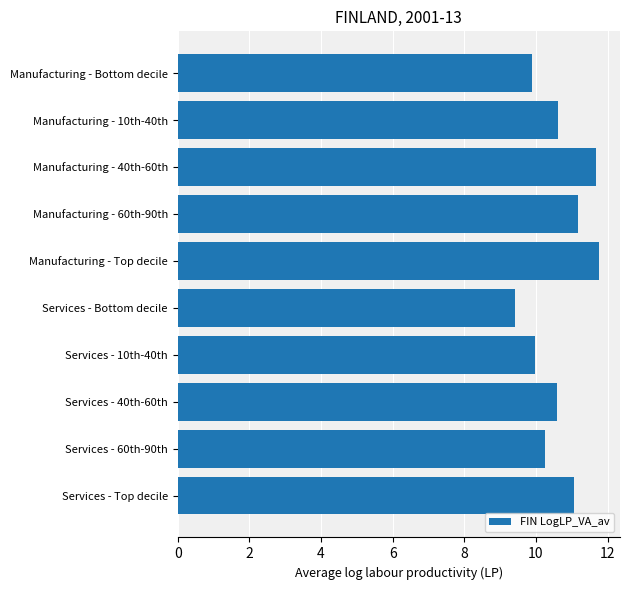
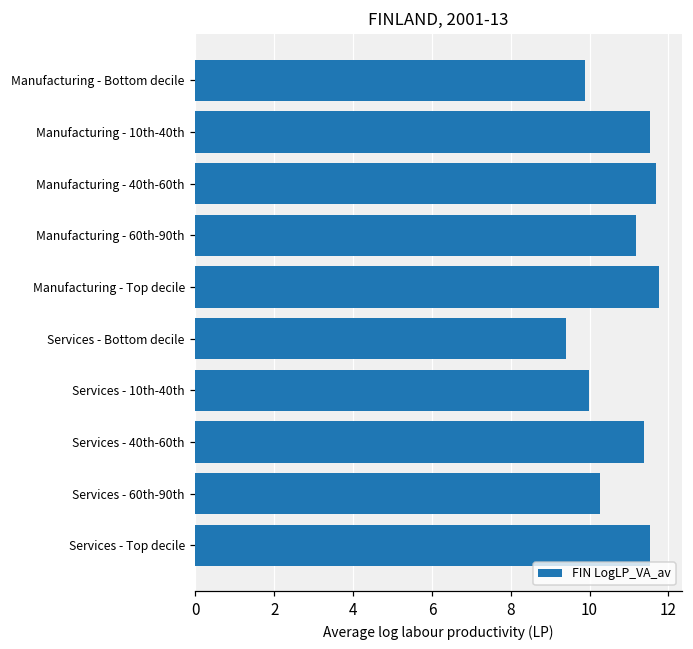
  {
    "Manufacturing - Bottom decile": 9.9,
-   "Manufacturing - 10th-40th": 10.6,
+   "Manufacturing - 10th-40th": 11.5,
    "Manufacturing - 40th-60th": 11.7,
    "Manufacturing - 60th-90th": 11.2,
    "Manufacturing - Top decile": 11.8,
    "Services - Bottom decile": 9.4,
    "Services - 10th-40th": 10.0,
-   "Services - 40th-60th": 10.6,
+   "Services - 40th-60th": 11.4,
    "Services - 60th-90th": 10.3,
-   "Services - Top decile": 11.1
+   "Services - Top decile": 11.5
  }
